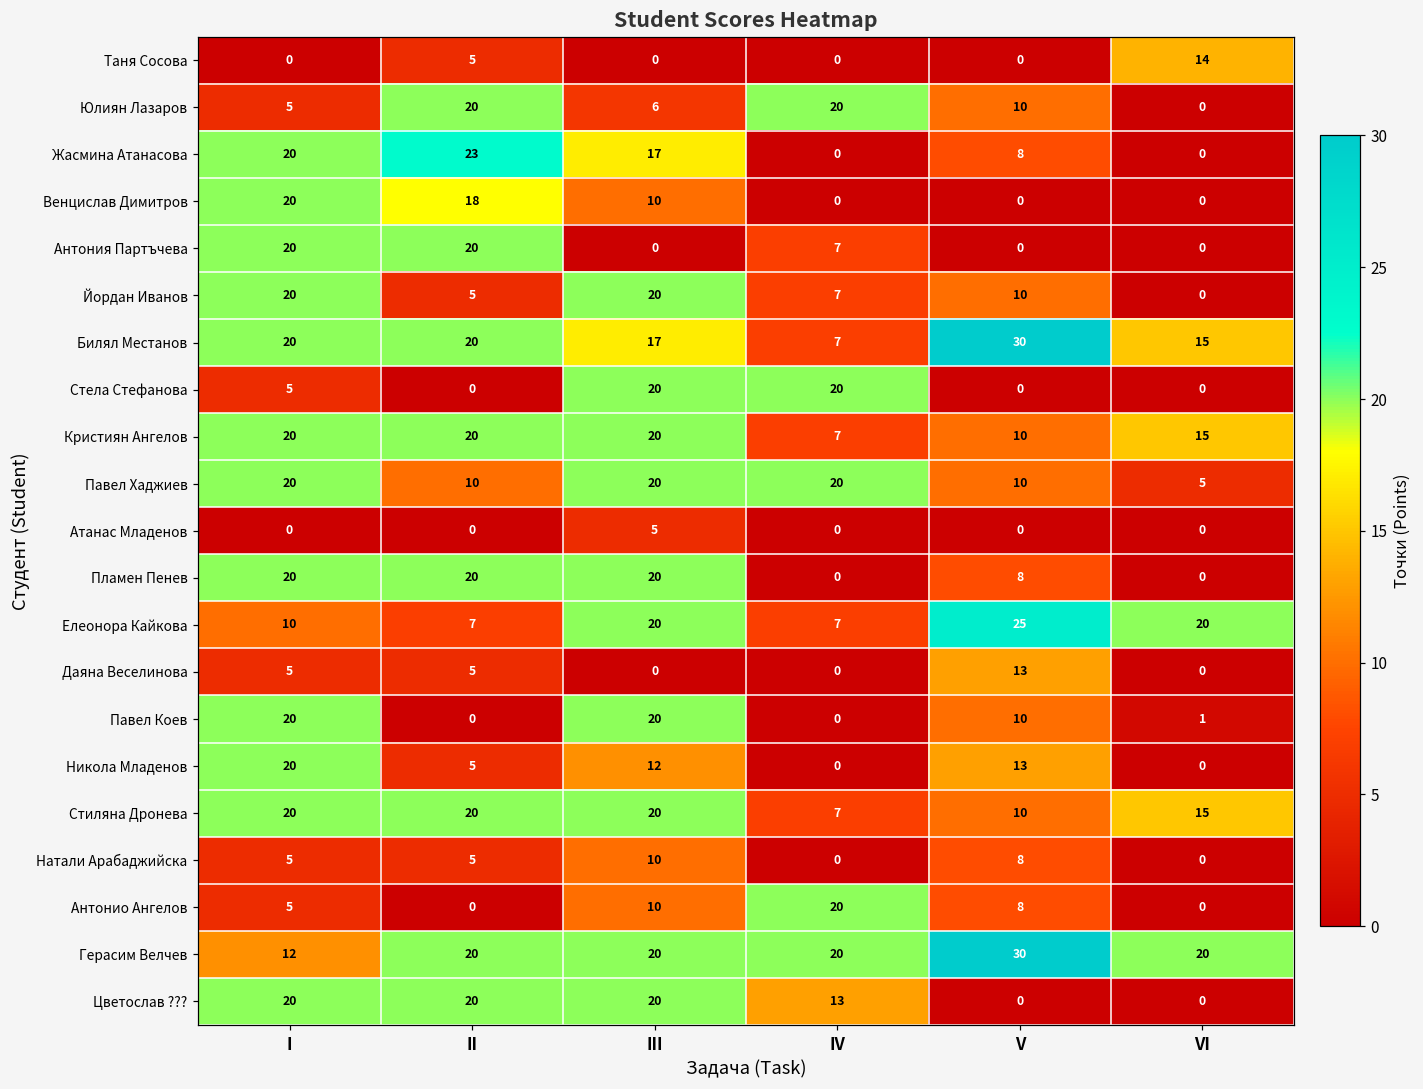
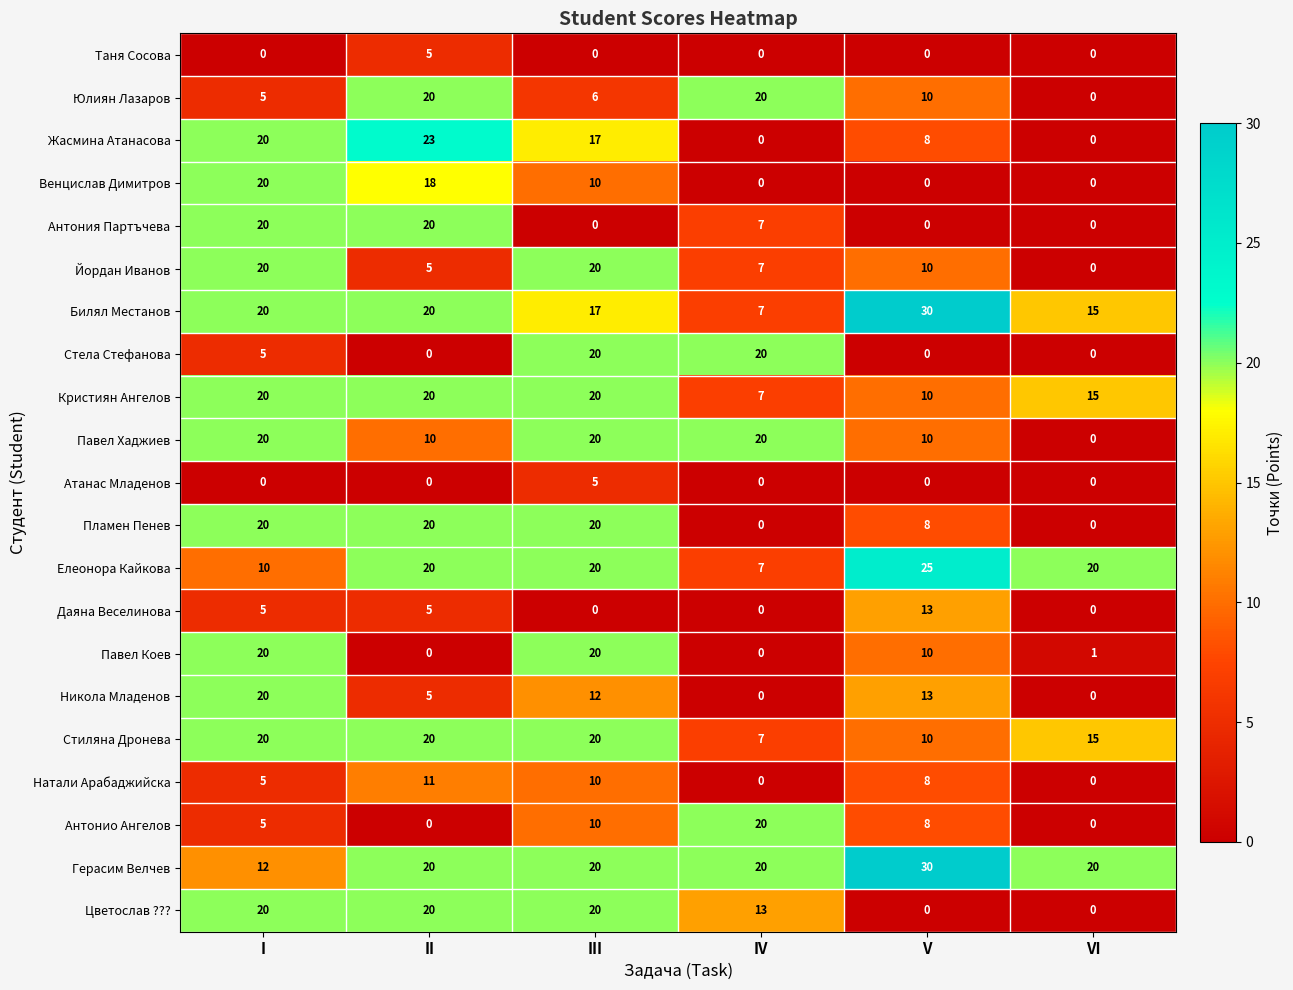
  {
    "Таня Сосова": {
      "I": 0,
      "II": 5,
      "III": 0,
      "IV": 0,
      "V": 0,
-     "VI": 14
+     "VI": 0
    },
    "Юлиян Лазаров": {
      "I": 5,
      "II": 20,
      "III": 6,
      "IV": 20,
      "V": 10,
      "VI": 0
    },
    "Жасмина Атанасова": {
      "I": 20,
      "II": 23,
      "III": 17,
      "IV": 0,
      "V": 8,
      "VI": 0
    },
    "Венцислав Димитров": {
      "I": 20,
      "II": 18,
      "III": 10,
      "IV": 0,
      "V": 0,
      "VI": 0
    },
    "Антония Партъчева": {
      "I": 20,
      "II": 20,
      "III": 0,
      "IV": 7,
      "V": 0,
      "VI": 0
    },
    "Йордан Иванов": {
      "I": 20,
      "II": 5,
      "III": 20,
      "IV": 7,
      "V": 10,
      "VI": 0
    },
    "Билял Местанов": {
      "I": 20,
      "II": 20,
      "III": 17,
      "IV": 7,
      "V": 30,
      "VI": 15
    },
    "Стела Стефанова": {
      "I": 5,
      "II": 0,
      "III": 20,
      "IV": 20,
      "V": 0,
      "VI": 0
    },
    "Кристиян Ангелов": {
      "I": 20,
      "II": 20,
      "III": 20,
      "IV": 7,
      "V": 10,
      "VI": 15
    },
    "Павел Хаджиев": {
      "I": 20,
      "II": 10,
      "III": 20,
      "IV": 20,
      "V": 10,
-     "VI": 5
+     "VI": 0
    },
    "Атанас Младенов": {
      "I": 0,
      "II": 0,
      "III": 5,
      "IV": 0,
      "V": 0,
      "VI": 0
    },
    "Пламен Пенев": {
      "I": 20,
      "II": 20,
      "III": 20,
      "IV": 0,
      "V": 8,
      "VI": 0
    },
    "Елеонора Кайкова": {
      "I": 10,
-     "II": 7,
+     "II": 20,
      "III": 20,
      "IV": 7,
      "V": 25,
      "VI": 20
    },
    "Даяна Веселинова": {
      "I": 5,
      "II": 5,
      "III": 0,
      "IV": 0,
      "V": 13,
      "VI": 0
    },
    "Павел Коев": {
      "I": 20,
      "II": 0,
      "III": 20,
      "IV": 0,
      "V": 10,
      "VI": 1
    },
    "Никола Младенов": {
      "I": 20,
      "II": 5,
      "III": 12,
      "IV": 0,
      "V": 13,
      "VI": 0
    },
    "Стиляна Дронева": {
      "I": 20,
      "II": 20,
      "III": 20,
      "IV": 7,
      "V": 10,
      "VI": 15
    },
    "Натали Арабаджийска": {
      "I": 5,
-     "II": 5,
+     "II": 11,
      "III": 10,
      "IV": 0,
      "V": 8,
      "VI": 0
    },
    "Антонио Ангелов": {
      "I": 5,
      "II": 0,
      "III": 10,
      "IV": 20,
      "V": 8,
      "VI": 0
    },
    "Герасим Велчев": {
      "I": 12,
      "II": 20,
      "III": 20,
      "IV": 20,
      "V": 30,
      "VI": 20
    },
    "Цветослав ???": {
      "I": 20,
      "II": 20,
      "III": 20,
      "IV": 13,
      "V": 0,
      "VI": 0
    }
  }
